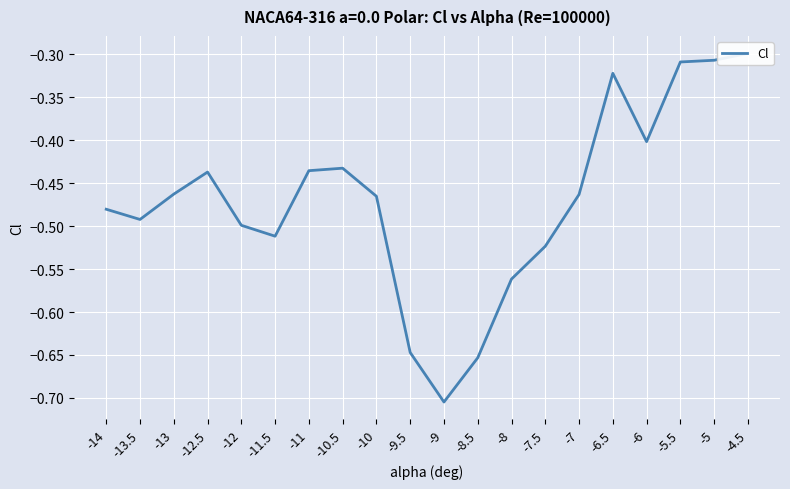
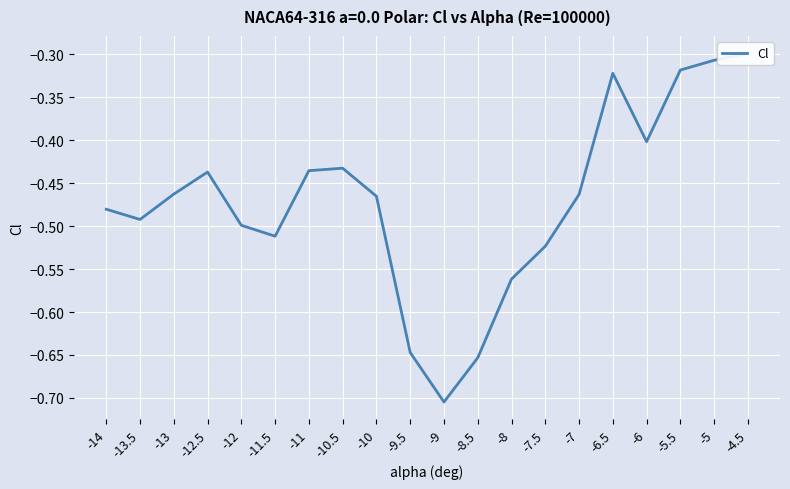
  {
    "-14": -0.48,
    "-13.5": -0.49,
    "-13": -0.46,
    "-12.5": -0.44,
    "-12": -0.50,
    "-11.5": -0.51,
    "-11": -0.44,
    "-10.5": -0.43,
    "-10": -0.47,
    "-9.5": -0.65,
    "-9": -0.70,
    "-8.5": -0.65,
    "-8": -0.56,
    "-7.5": -0.52,
    "-7": -0.46,
    "-6.5": -0.32,
    "-6": -0.40,
-   "-5.5": -0.31,
+   "-5.5": -0.32,
    "-5": -0.31
  }
